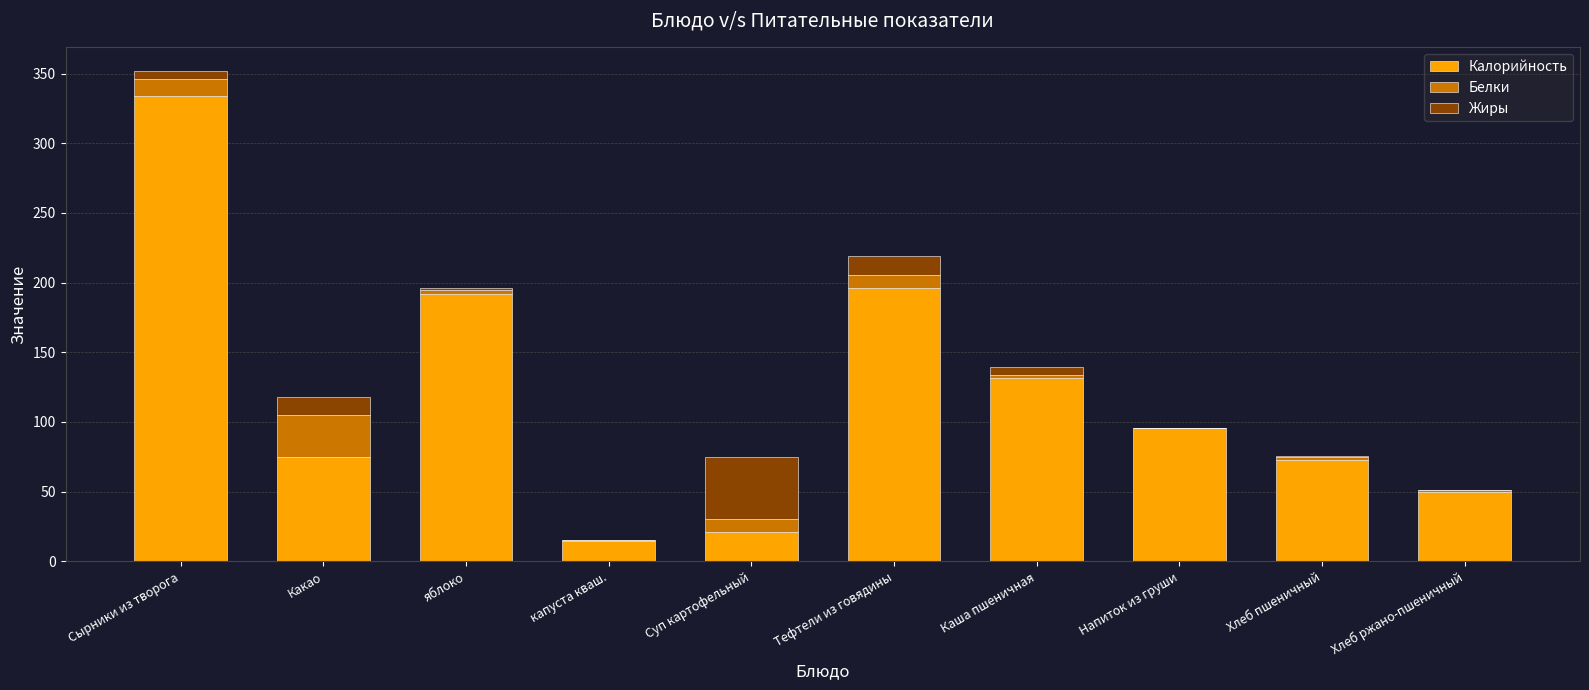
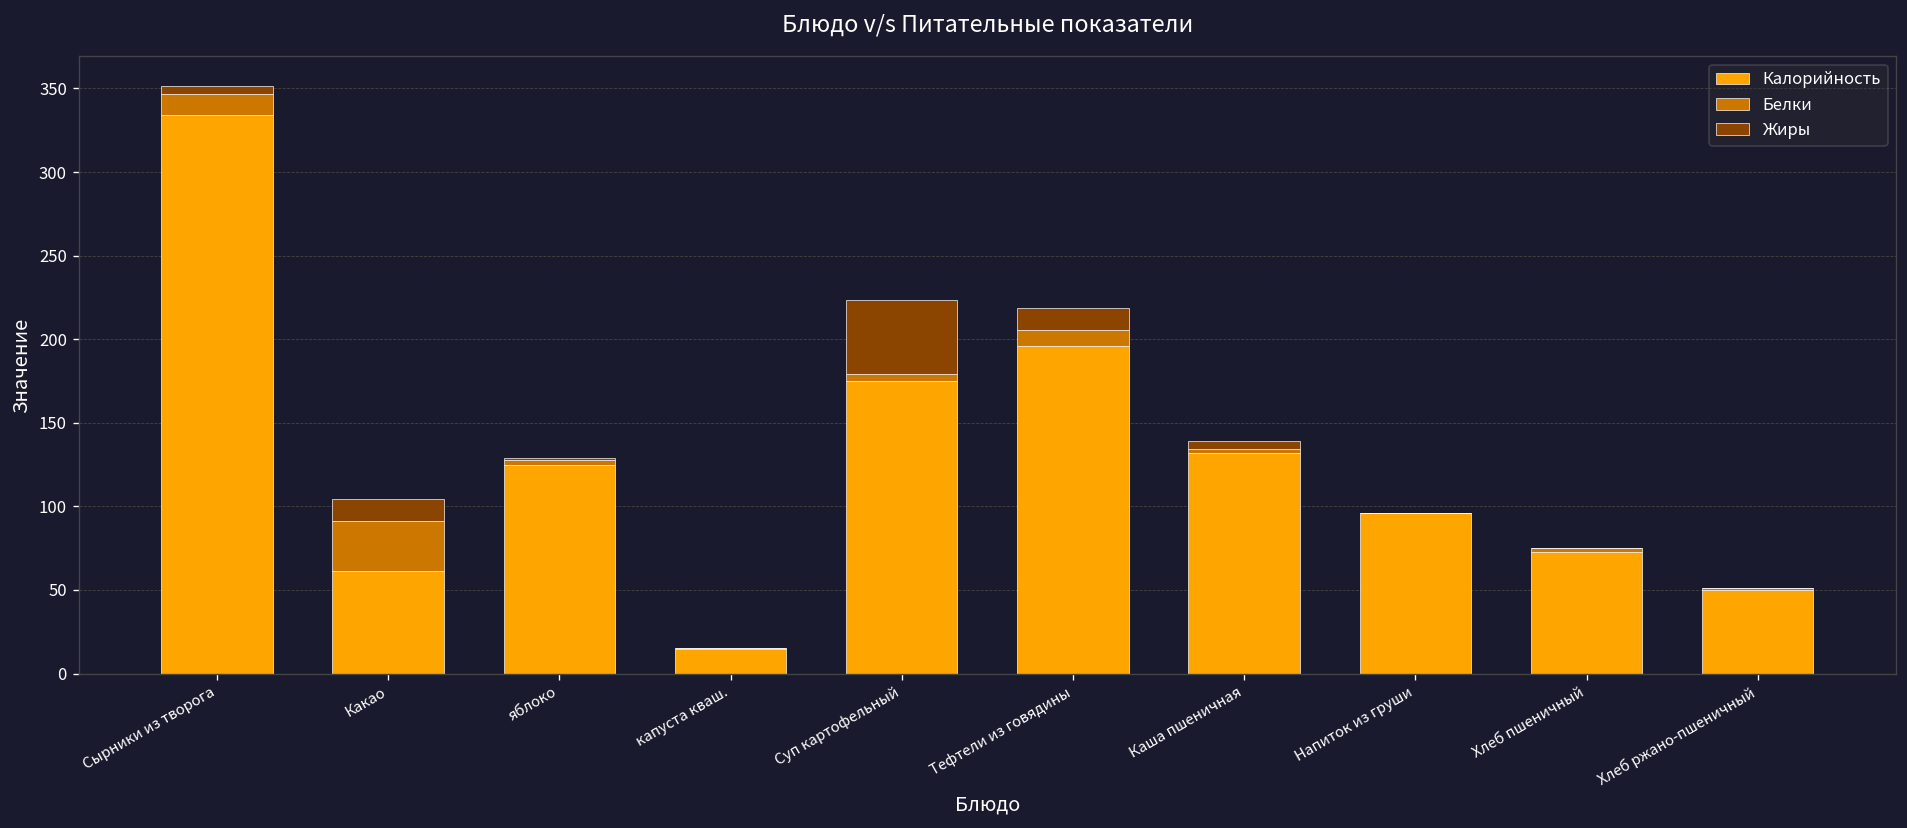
  {
    "Калорийность": {
      "Сырники из творога": 334,
-     "Какао": 75,
-     "яблоко": 192,
+     "Какао": 61,
+     "яблоко": 125,
      "капуста кваш.": 15,
-     "Суп картофельный": 21,
+     "Суп картофельный": 175,
      "Тефтели из говядины": 196,
      "Каша пшеничная": 132,
      "Напиток из груши": 96,
      "Хлеб пшеничный": 73,
      "Хлеб ржано-пшеничный": 50
    },
    "Белки": {
      "Сырники из творога": 12,
      "Какао": 30,
      "яблоко": 3,
-     "Суп картофельный": 10,
+     "Суп картофельный": 4,
      "Тефтели из говядины": 9,
      "Каша пшеничная": 2,
      "Напиток из груши": 0,
      "Хлеб пшеничный": 2
    },
    "Жиры": {
      "Сырники из творога": 5,
      "Какао": 13,
      "Суп картофельный": 44,
      "Тефтели из говядины": 14,
      "Каша пшеничная": 5,
      "Напиток из груши": 0
    }
  }
